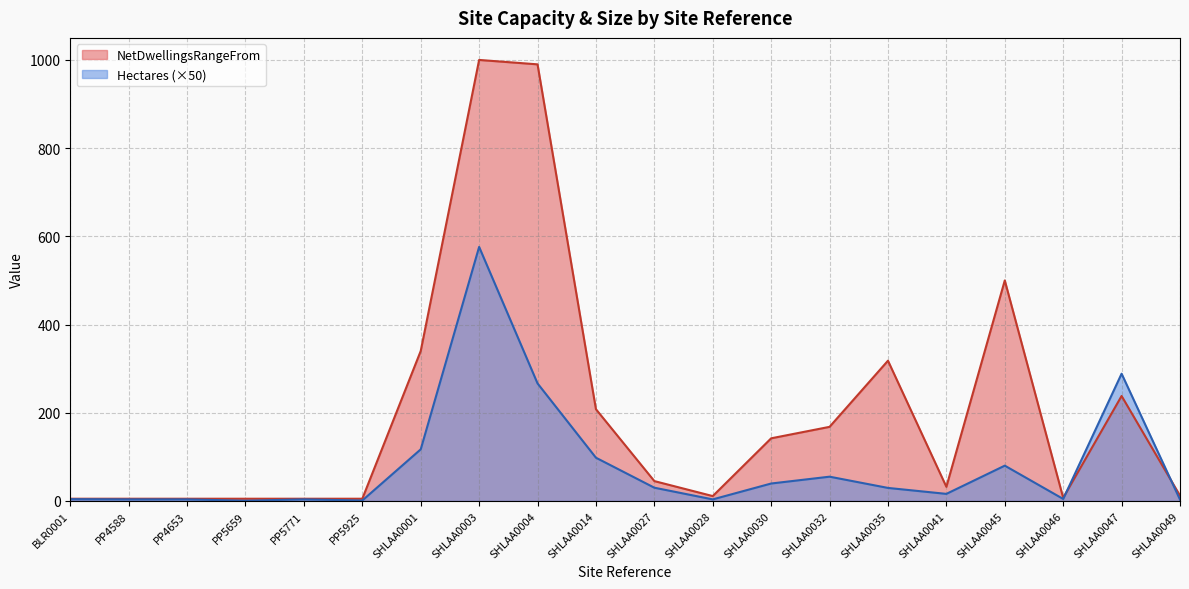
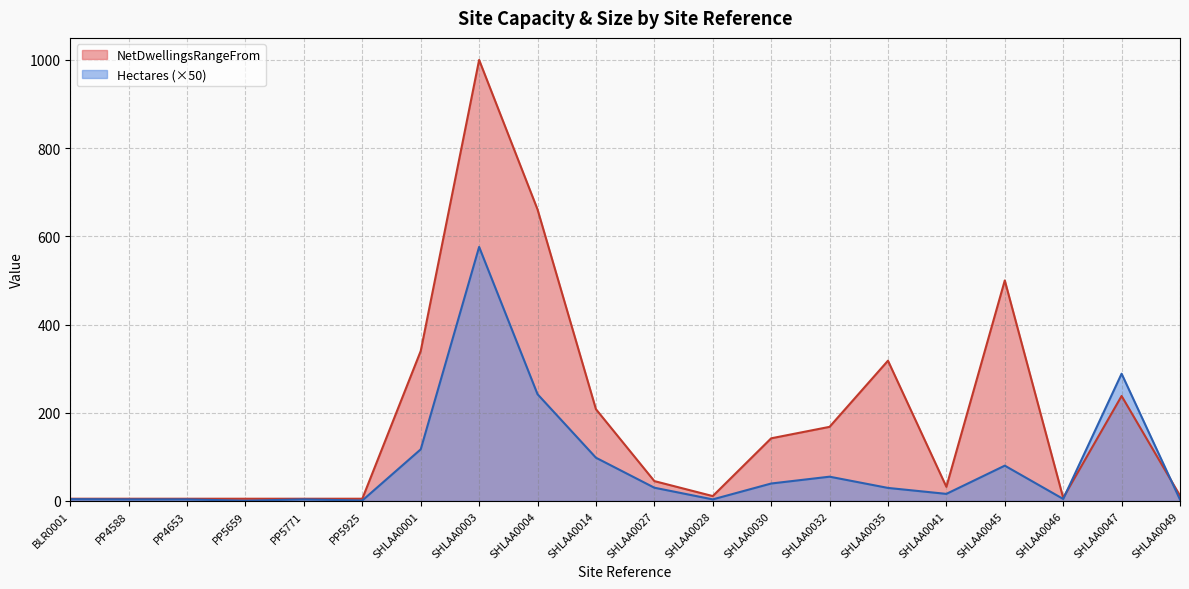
  {
    "NetDwellingsRangeFrom": {
      "SHLAA0001": 340,
      "SHLAA0003": 1000,
-     "SHLAA0004": 990,
+     "SHLAA0004": 660,
      "SHLAA0014": 210,
      "SHLAA0027": 50,
      "SHLAA0028": 10,
      "SHLAA0030": 140,
      "SHLAA0032": 170,
      "SHLAA0035": 320,
      "SHLAA0041": 30,
      "SHLAA0045": 500,
      "SHLAA0047": 240,
      "SHLAA0049": 10
    },
    "Hectares (×50)": {
      "SHLAA0001": 120,
      "SHLAA0003": 580,
-     "SHLAA0004": 270,
+     "SHLAA0004": 240,
      "SHLAA0014": 100,
      "SHLAA0027": 30,
      "SHLAA0028": 0,
      "SHLAA0030": 40,
      "SHLAA0032": 60,
      "SHLAA0035": 30,
      "SHLAA0041": 20,
      "SHLAA0045": 80,
      "SHLAA0047": 290,
      "SHLAA0049": 0
    }
  }
